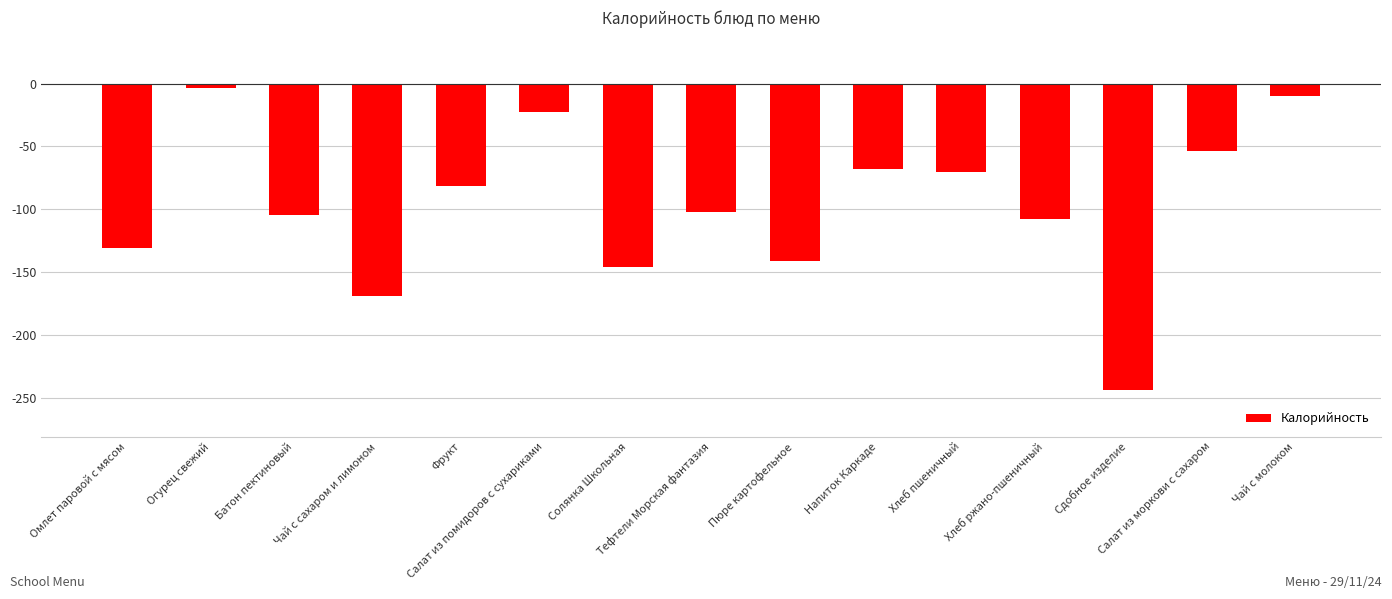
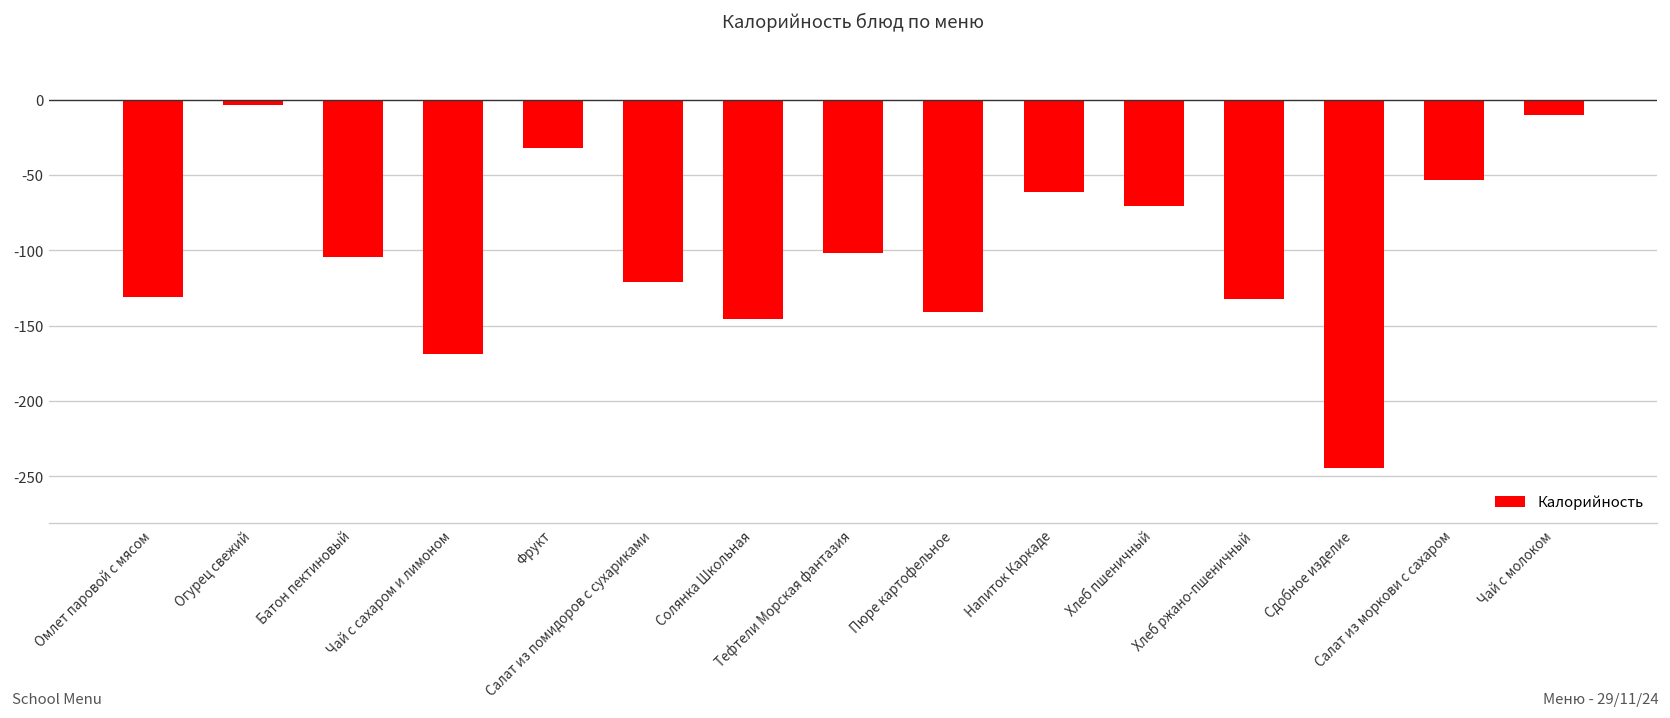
  {
    "Омлет паровой с мясом": -131,
    "Огурец свежий": -3,
    "Батон пектиновый": -105,
    "Чай с сахаром и лимоном": -169,
-   "Фрукт": -82,
-   "Салат из помидоров с сухариками": -22,
+   "Фрукт": -32,
+   "Салат из помидоров с сухариками": -121,
    "Солянка Школьная": -146,
    "Тефтели Морская фантазия": -102,
    "Пюре картофельное": -141,
-   "Напиток Каркаде": -68,
+   "Напиток Каркаде": -62,
    "Хлеб пшеничный": -70,
-   "Хлеб ржано-пшеничный": -108,
+   "Хлеб ржано-пшеничный": -132,
    "Сдобное изделие": -244,
    "Салат из моркови с сахаром": -54,
    "Чай с молоком": -10
  }
